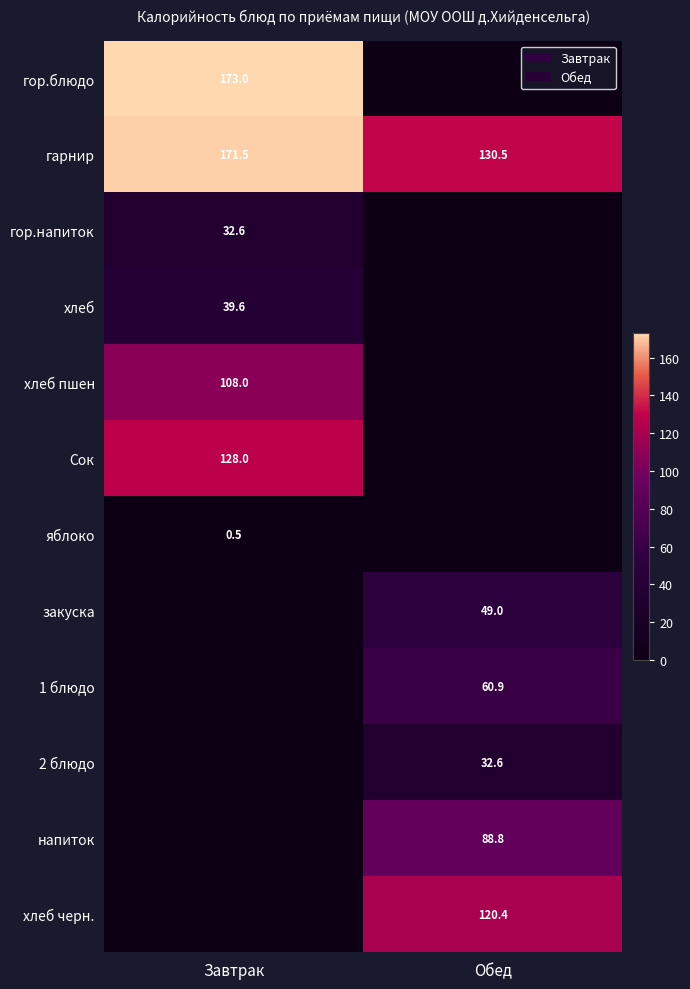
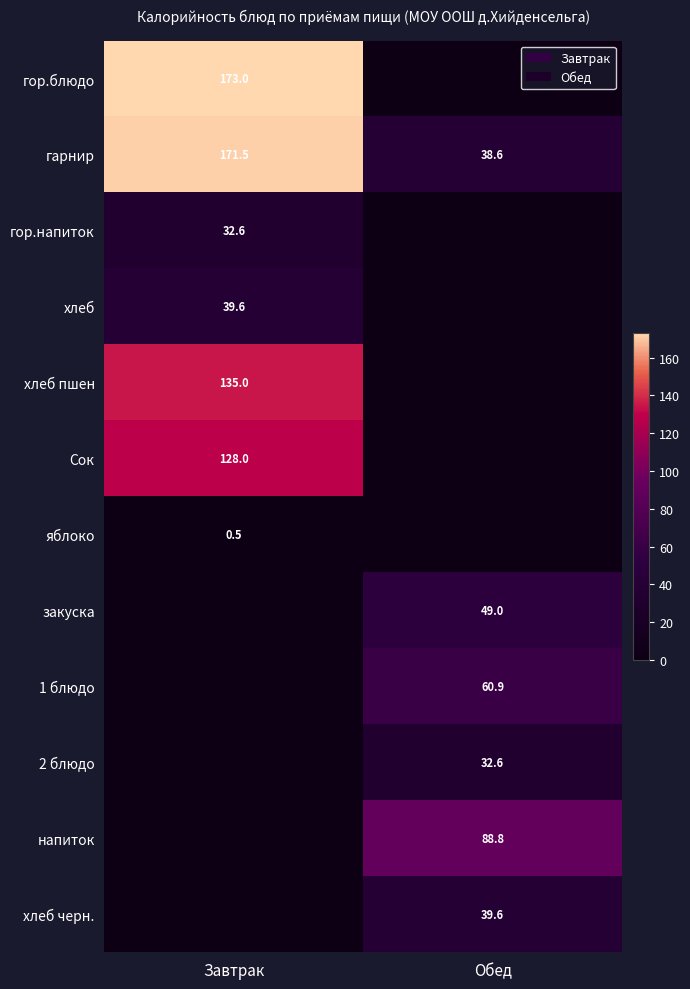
  {
    "гор.блюдо": {
      "Завтрак": 173.0
    },
    "гарнир": {
      "Завтрак": 171.5,
-     "Обед": 130.5
+     "Обед": 38.6
    },
    "гор.напиток": {
      "Завтрак": 32.6
    },
    "хлеб": {
      "Завтрак": 39.6
    },
    "хлеб пшен": {
-     "Завтрак": 108.0
+     "Завтрак": 135.0
    },
    "Сок": {
      "Завтрак": 128.0
    },
    "яблоко": {
      "Завтрак": 0.5
    },
    "закуска": {
      "Обед": 49.0
    },
    "1 блюдо": {
      "Обед": 60.9
    },
    "2 блюдо": {
      "Обед": 32.6
    },
    "напиток": {
      "Обед": 88.8
    },
    "хлеб черн.": {
-     "Обед": 120.4
+     "Обед": 39.6
    }
  }
